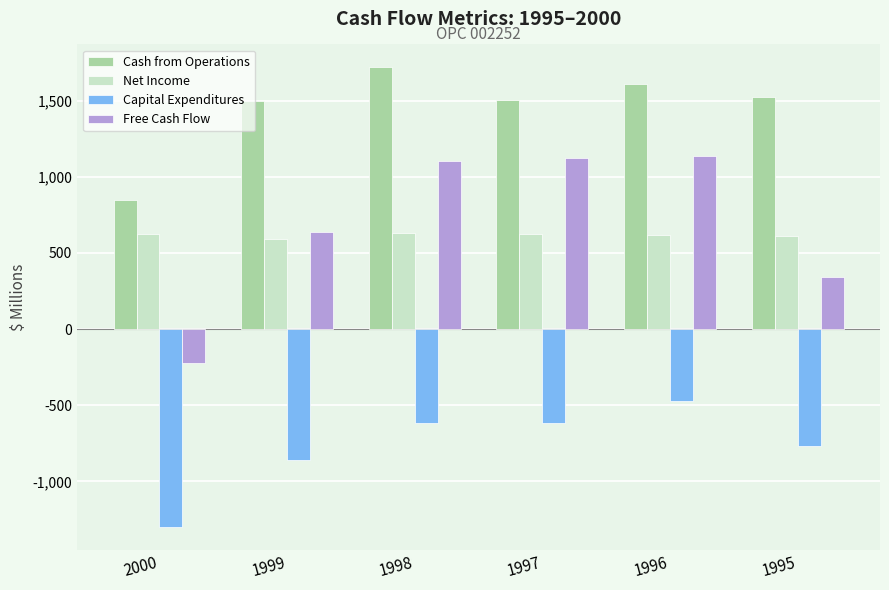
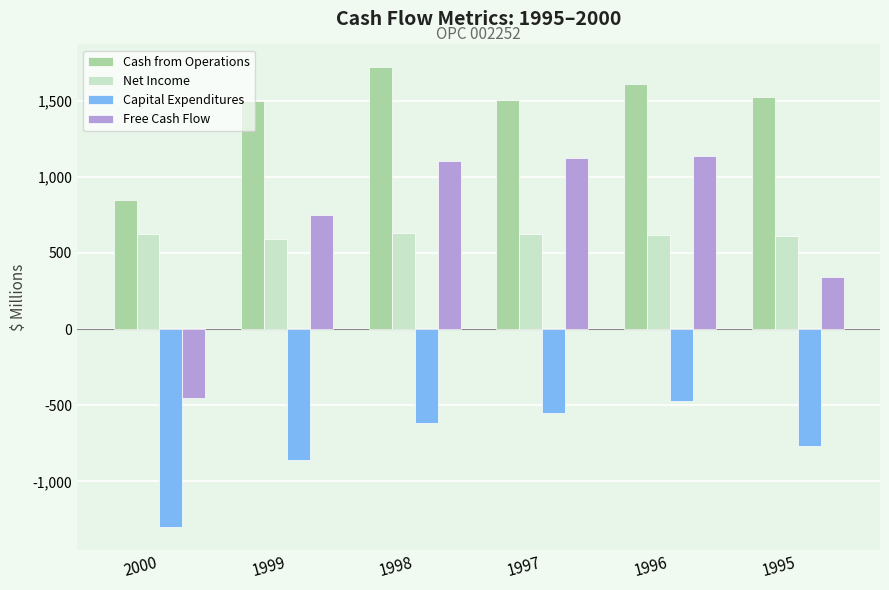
  {
    "Capital Expenditures": {
      "2000": "-1,300",
      "1999": "-860",
      "1998": "-620",
-     "1997": "-610",
+     "1997": "-550",
      "1996": "-470",
      "1995": "-770"
    },
    "Free Cash Flow": {
-     "2000": "-220",
-     "1999": "640",
+     "2000": "-450",
+     "1999": "750",
      "1998": "1,100",
      "1997": "1,120",
      "1996": "1,130",
      "1995": "340"
    }
  }
